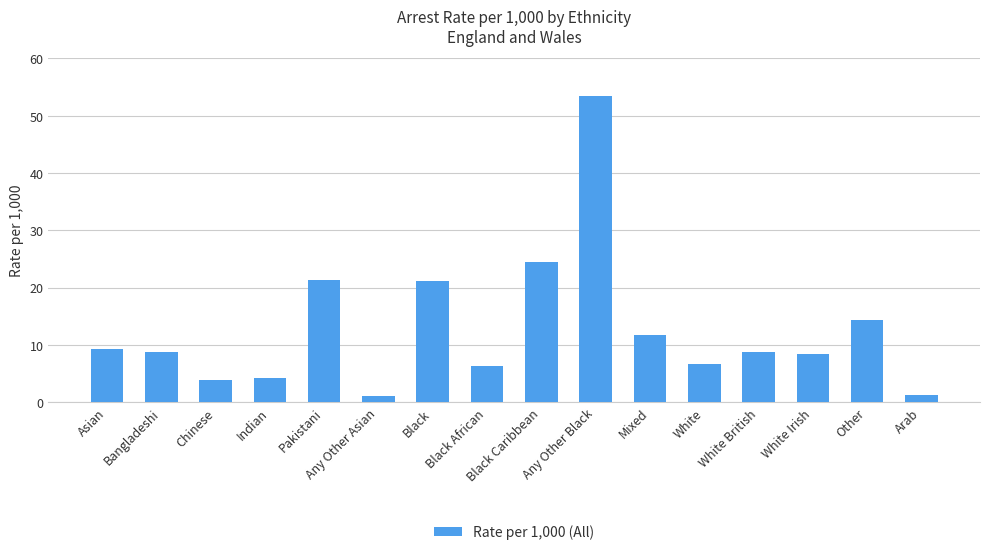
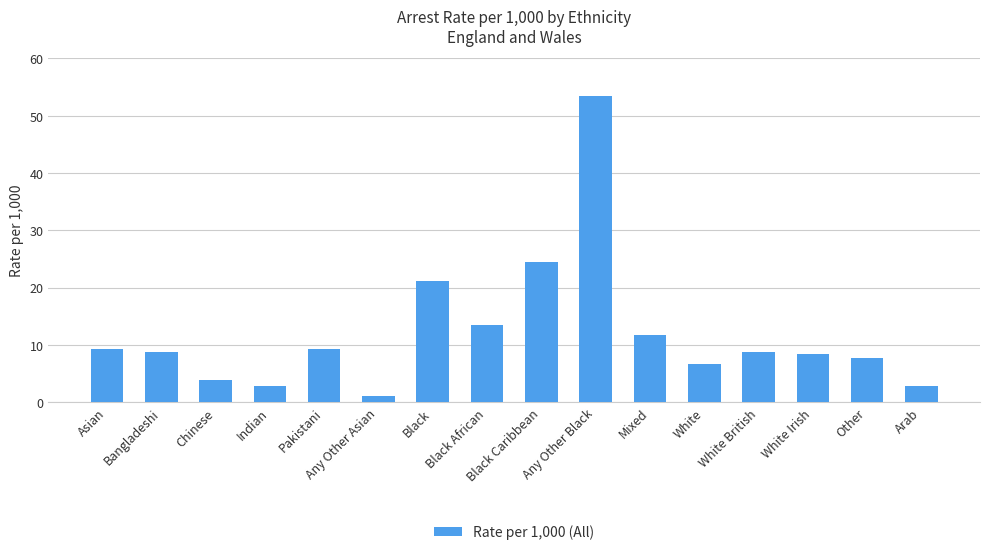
  {
    "Asian": 9,
    "Bangladeshi": 9,
    "Chinese": 4,
-   "Indian": 4,
-   "Pakistani": 21,
+   "Indian": 3,
+   "Pakistani": 9,
    "Any Other Asian": 1,
    "Black": 21,
-   "Black African": 6,
+   "Black African": 13,
    "Black Caribbean": 24,
    "Any Other Black": 54,
    "Mixed": 12,
    "White": 7,
    "White British": 9,
    "White Irish": 9,
-   "Other": 14,
-   "Arab": 1
+   "Other": 8,
+   "Arab": 3
  }
